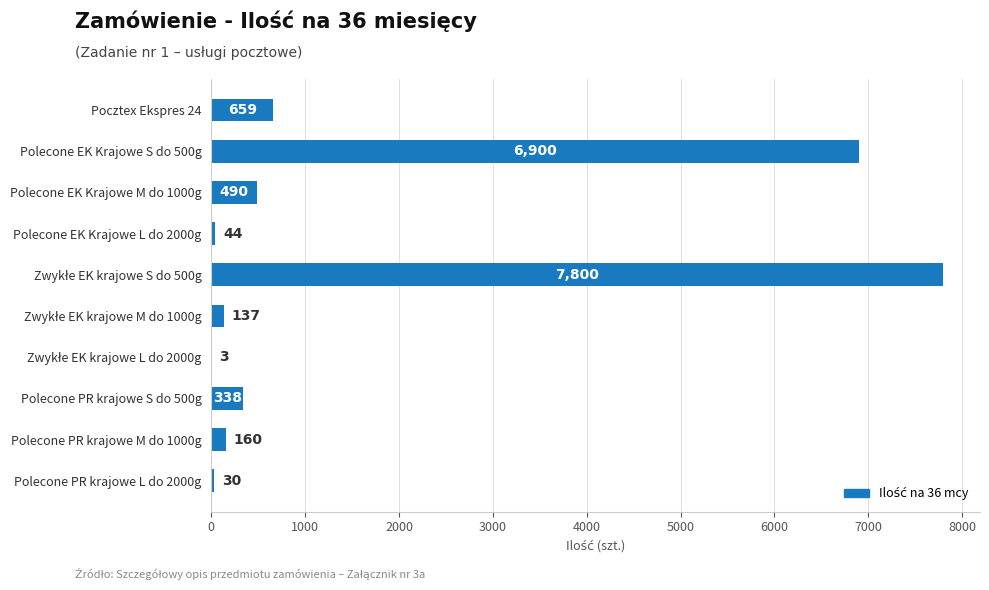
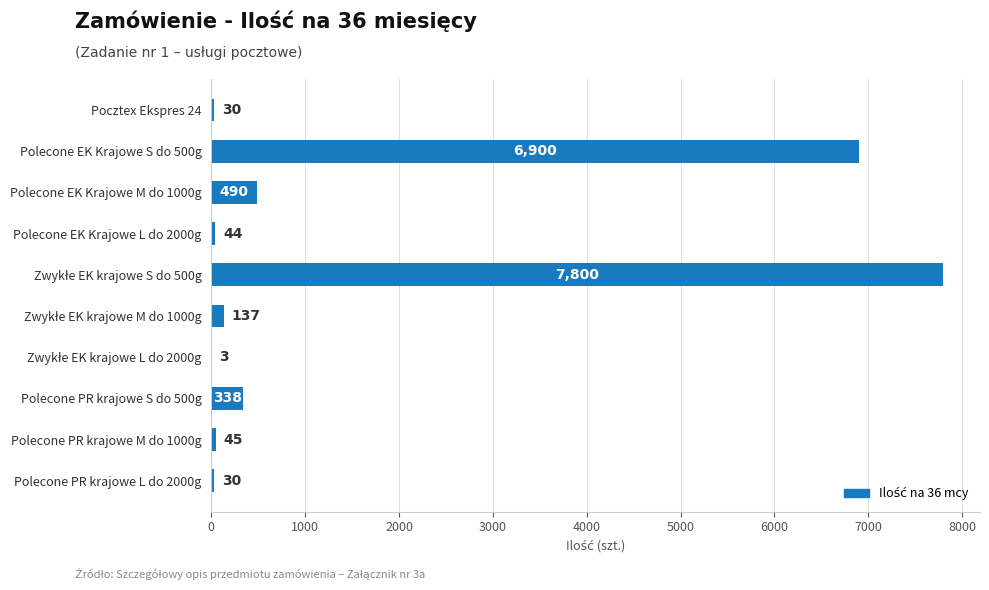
  {
-   "Pocztex Ekspres 24": "659",
+   "Pocztex Ekspres 24": "30",
    "Polecone EK Krajowe S do 500g": "6,900",
    "Polecone EK Krajowe M do 1000g": "490",
    "Polecone EK Krajowe L do 2000g": "44",
    "Zwykłe EK krajowe S do 500g": "7,800",
    "Zwykłe EK krajowe M do 1000g": "137",
    "Zwykłe EK krajowe L do 2000g": "3",
    "Polecone PR krajowe S do 500g": "338",
-   "Polecone PR krajowe M do 1000g": "160",
+   "Polecone PR krajowe M do 1000g": "45",
    "Polecone PR krajowe L do 2000g": "30"
  }
